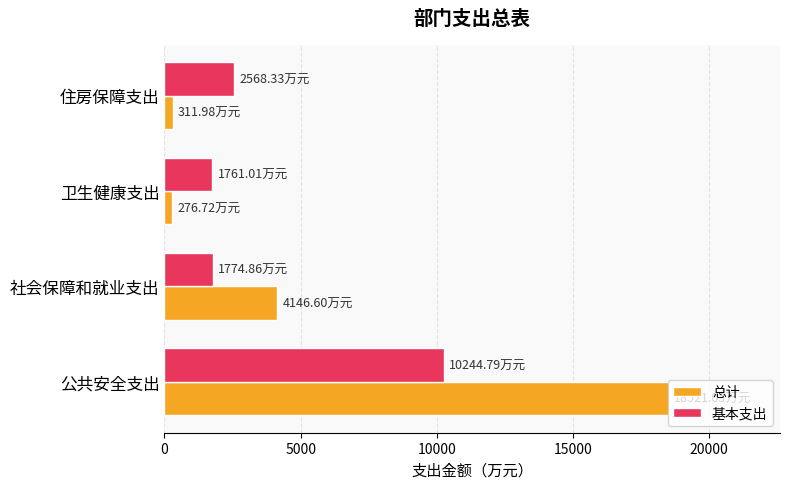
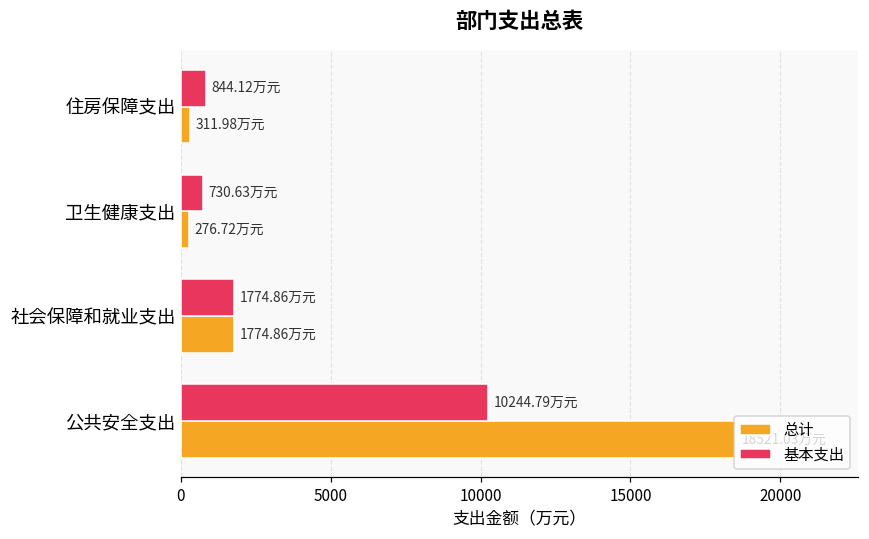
  {
    "总计": {
      "住房保障支出": 311.98,
      "卫生健康支出": 276.72,
-     "社会保障和就业支出": 4146.60
+     "社会保障和就业支出": 1774.86
    },
    "基本支出": {
-     "住房保障支出": 2568.33,
-     "卫生健康支出": 1761.01,
+     "住房保障支出": 844.12,
+     "卫生健康支出": 730.63,
      "社会保障和就业支出": 1774.86,
      "公共安全支出": 10244.79
    }
  }
